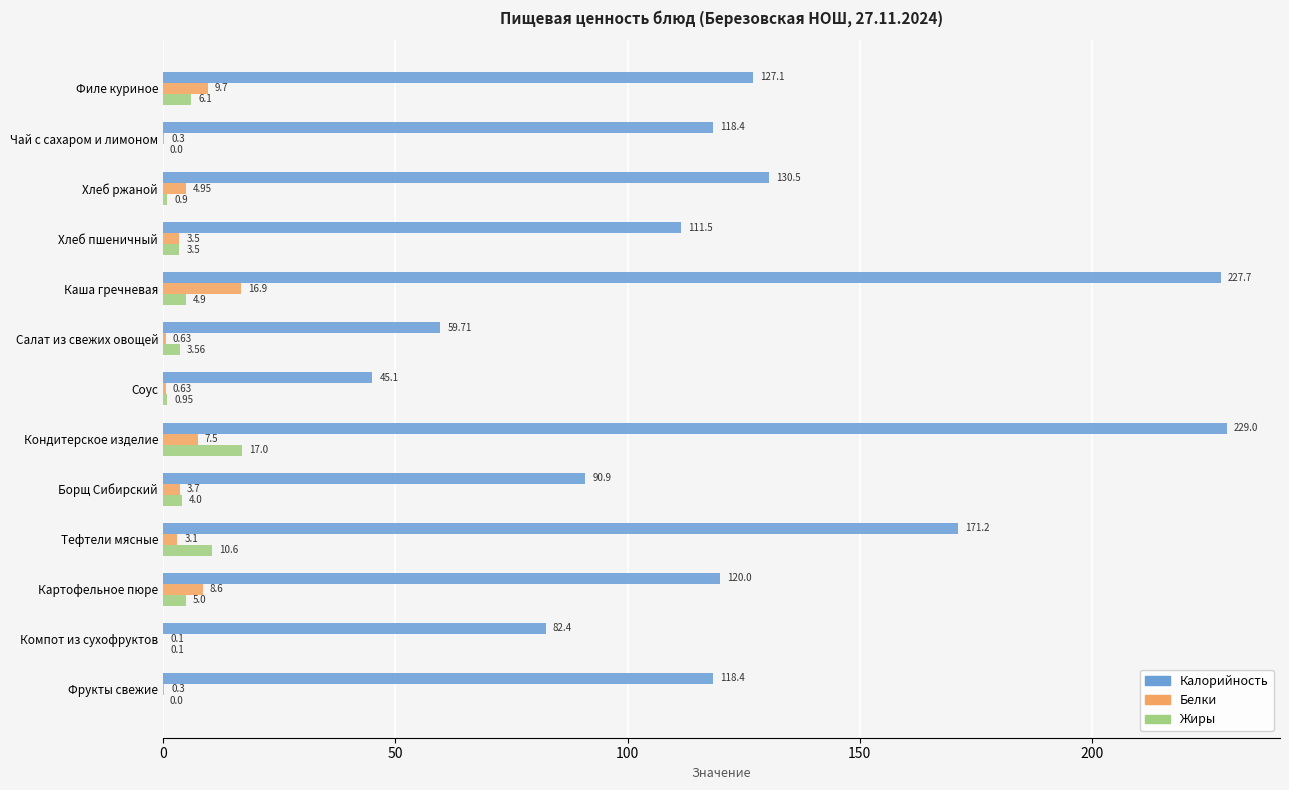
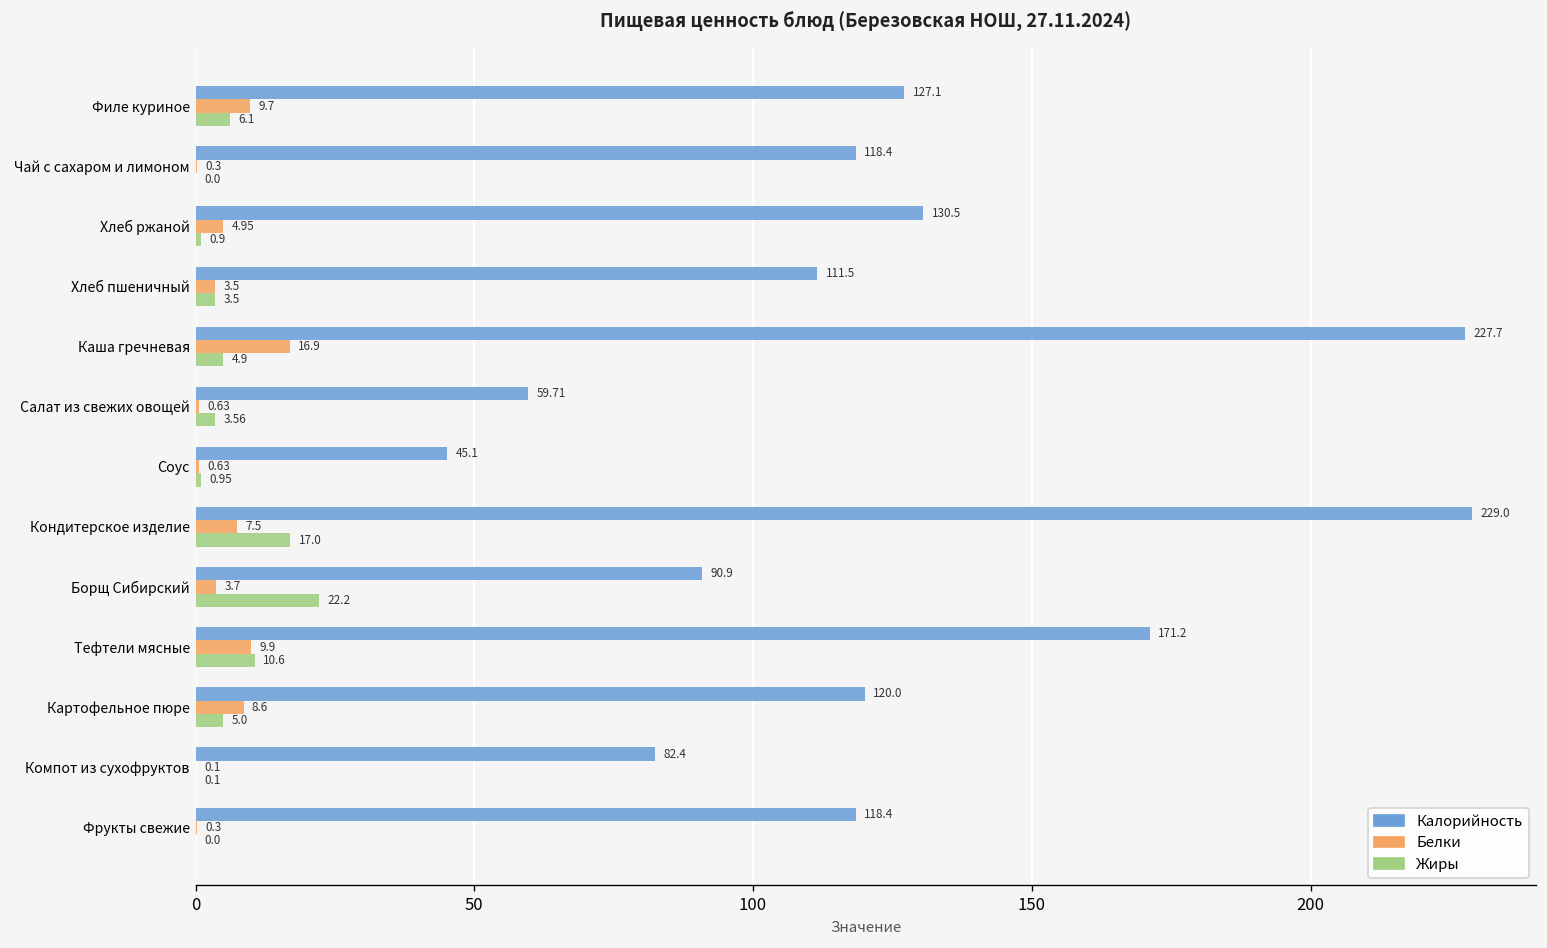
  {
    "Калорийность": {
      "Филе куриное": 127.1,
      "Чай с сахаром и лимоном": 118.4,
      "Хлеб ржаной": 130.5,
      "Хлеб пшеничный": 111.5,
      "Каша гречневая": 227.7,
      "Салат из свежих овощей": 59.71,
      "Соус": 45.1,
      "Кондитерское изделие": 229.0,
      "Борщ Сибирский": 90.9,
      "Тефтели мясные": 171.2,
      "Картофельное пюре": 120.0,
      "Компот из сухофруктов": 82.4,
      "Фрукты свежие": 118.4
    },
    "Белки": {
      "Филе куриное": 9.7,
      "Чай с сахаром и лимоном": 0.3,
      "Хлеб ржаной": 4.95,
      "Хлеб пшеничный": 3.5,
      "Каша гречневая": 16.9,
      "Салат из свежих овощей": 0.63,
      "Соус": 0.63,
      "Кондитерское изделие": 7.5,
      "Борщ Сибирский": 3.7,
-     "Тефтели мясные": 3.1,
+     "Тефтели мясные": 9.9,
      "Картофельное пюре": 8.6,
      "Компот из сухофруктов": 0.1,
      "Фрукты свежие": 0.3
    },
    "Жиры": {
      "Филе куриное": 6.1,
      "Чай с сахаром и лимоном": 0.0,
      "Хлеб ржаной": 0.9,
      "Хлеб пшеничный": 3.5,
      "Каша гречневая": 4.9,
      "Салат из свежих овощей": 3.56,
      "Соус": 0.95,
      "Кондитерское изделие": 17.0,
-     "Борщ Сибирский": 4.0,
+     "Борщ Сибирский": 22.2,
      "Тефтели мясные": 10.6,
      "Картофельное пюре": 5.0,
      "Компот из сухофруктов": 0.1,
      "Фрукты свежие": 0.0
    }
  }
